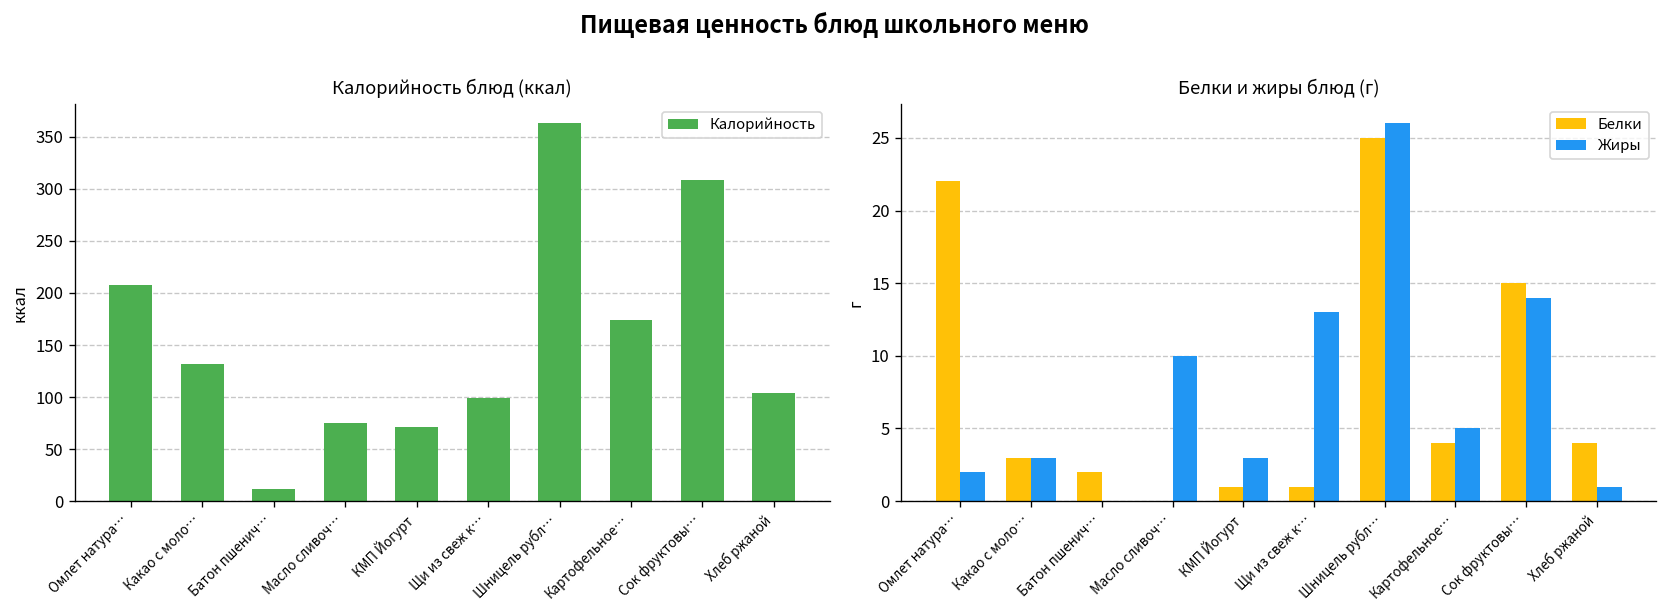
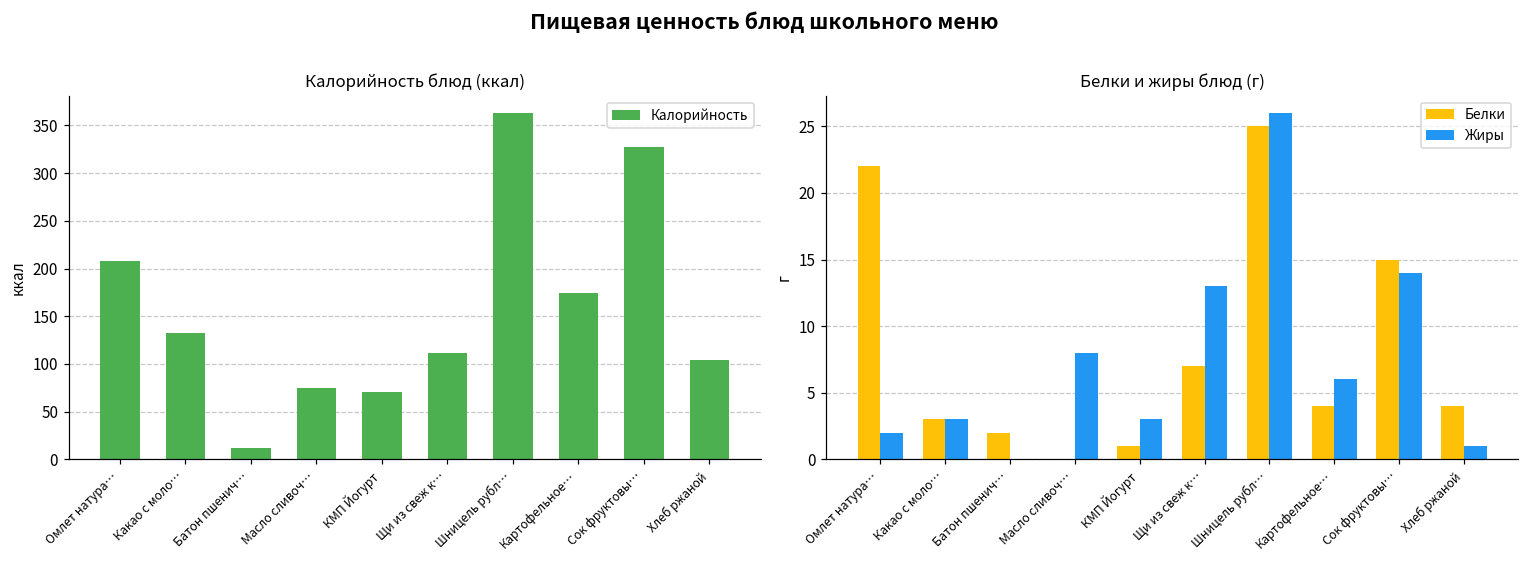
  {
    "Калорийность блюд (ккал)": {
      "Омлет натура…": 210,
      "Какао с моло…": 130,
      "Батон пшенич…": 10,
      "Масло сливоч…": 80,
      "КМП Йогурт": 70,
-     "Щи из свеж к…": 100,
+     "Щи из свеж к…": 110,
      "Шницель рубл…": 360,
      "Картофельное…": 170,
-     "Сок фруктовы…": 310,
+     "Сок фруктовы…": 330,
      "Хлеб ржаной": 100
    },
    "Белки и жиры блюд (г)": {
      "Белки": {
        "Омлет натура…": 22,
        "Какао с моло…": 3,
        "Батон пшенич…": 2,
        "Масло сливоч…": 0,
        "КМП Йогурт": 1,
-       "Щи из свеж к…": 1,
+       "Щи из свеж к…": 7,
        "Шницель рубл…": 25,
        "Картофельное…": 4,
        "Сок фруктовы…": 15,
        "Хлеб ржаной": 4
      },
      "Жиры": {
        "Омлет натура…": 2,
        "Какао с моло…": 3,
        "Батон пшенич…": 0,
-       "Масло сливоч…": 10,
+       "Масло сливоч…": 8,
        "КМП Йогурт": 3,
        "Щи из свеж к…": 13,
        "Шницель рубл…": 26,
-       "Картофельное…": 5,
+       "Картофельное…": 6,
        "Сок фруктовы…": 14,
        "Хлеб ржаной": 1
      }
    }
  }
